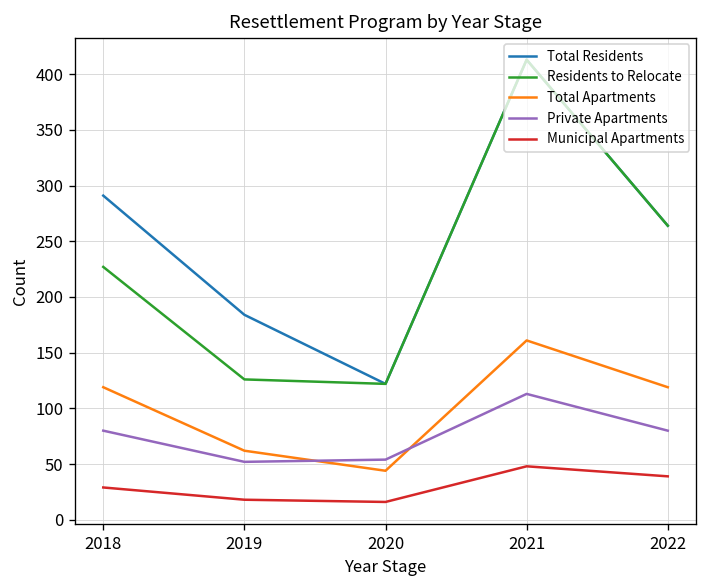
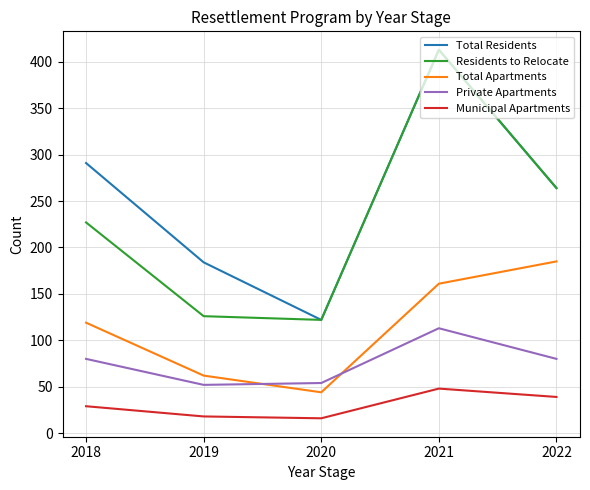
  {
    "Total Residents": {
      "2018": 290,
      "2019": 180
    },
    "Residents to Relocate": {
      "2018": 230,
      "2019": 130
    },
    "Total Apartments": {
      "2018": 120,
      "2019": 60,
      "2020": 40,
      "2021": 160,
-     "2022": 120
+     "2022": 190
    },
    "Private Apartments": {
      "2018": 80,
      "2019": 50,
      "2020": 50,
      "2021": 110,
      "2022": 80
    },
    "Municipal Apartments": {
      "2018": 30,
      "2019": 20,
      "2020": 20,
      "2021": 50,
      "2022": 40
    }
  }
